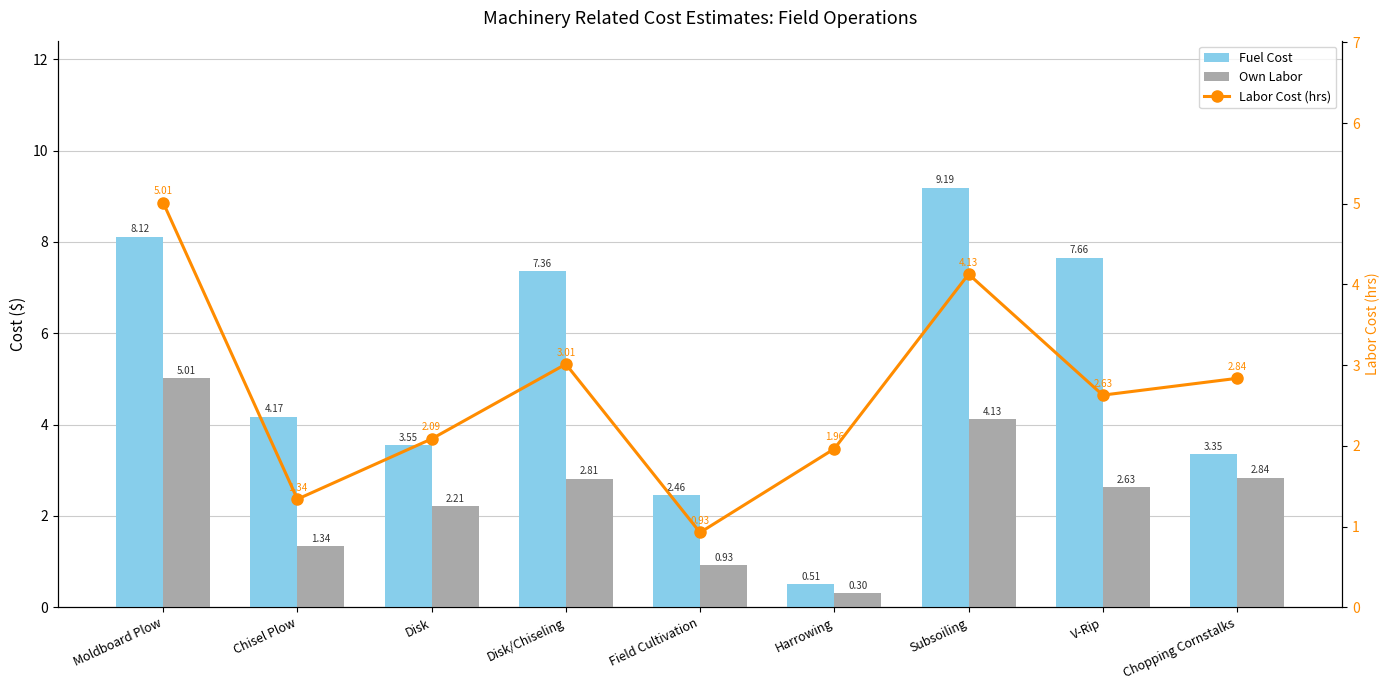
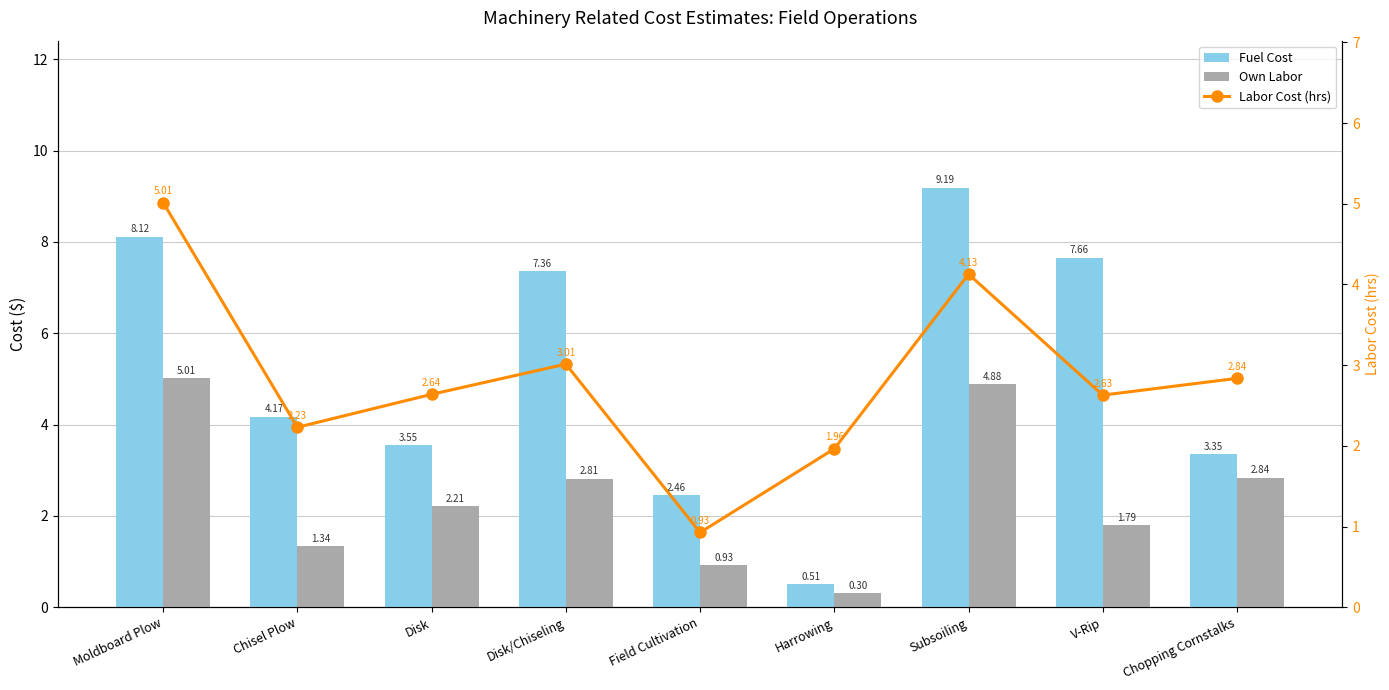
  {
    "Fuel Cost": {
      "Moldboard Plow": 8.12,
      "Chisel Plow": 4.17,
      "Disk": 3.55,
      "Disk/Chiseling": 7.36,
      "Field Cultivation": 2.46,
      "Harrowing": 0.51,
      "Subsoiling": 9.19,
      "V-Rip": 7.66,
      "Chopping Cornstalks": 3.35
    },
    "Own Labor": {
      "Moldboard Plow": 5.01,
      "Chisel Plow": 1.34,
      "Disk": 2.21,
      "Disk/Chiseling": 2.81,
      "Field Cultivation": 0.93,
      "Harrowing": 0.30,
-     "Subsoiling": 4.13,
-     "V-Rip": 2.63,
+     "Subsoiling": 4.88,
+     "V-Rip": 1.79,
      "Chopping Cornstalks": 2.84
    },
    "Labor Cost (hrs)": {
      "Moldboard Plow": 5.01,
-     "Chisel Plow": 1.34,
-     "Disk": 2.09,
+     "Chisel Plow": 2.23,
+     "Disk": 2.64,
      "Disk/Chiseling": 3.01,
      "Field Cultivation": 0.93,
      "Harrowing": 1.96,
      "Subsoiling": 4.13,
      "V-Rip": 2.63,
      "Chopping Cornstalks": 2.84
    }
  }
